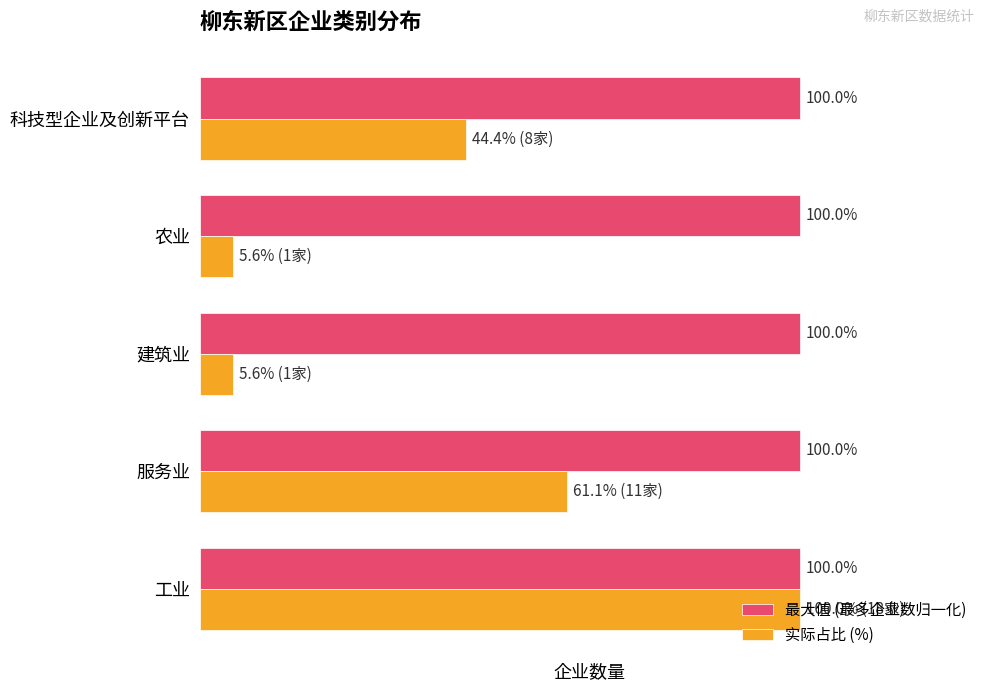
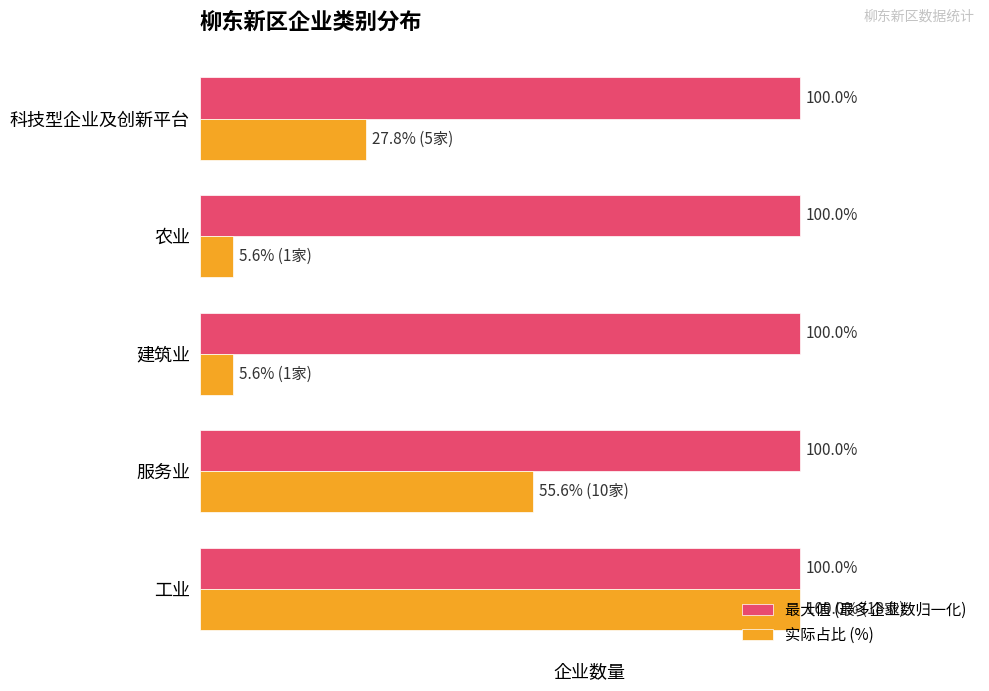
  {
    "最大值 (最多企业数归一化)": {
      "科技型企业及创新平台": "100.0%",
      "农业": "100.0%",
      "建筑业": "100.0%",
      "服务业": "100.0%",
      "工业": "100.0%"
    },
    "实际占比 (%)": {
-     "科技型企业及创新平台": "44.4% (8家)",
+     "科技型企业及创新平台": "27.8% (5家)",
      "农业": "5.6%",
      "建筑业": "5.6%",
-     "服务业": "61.1% (11家)",
+     "服务业": "55.6% (10家)",
      "工业": "100.0%"
    }
  }
